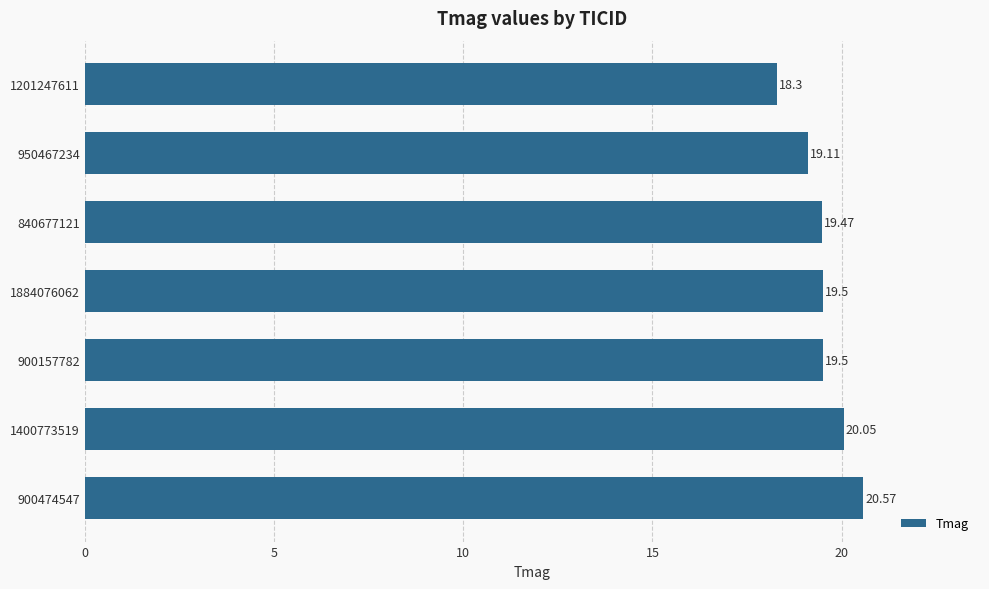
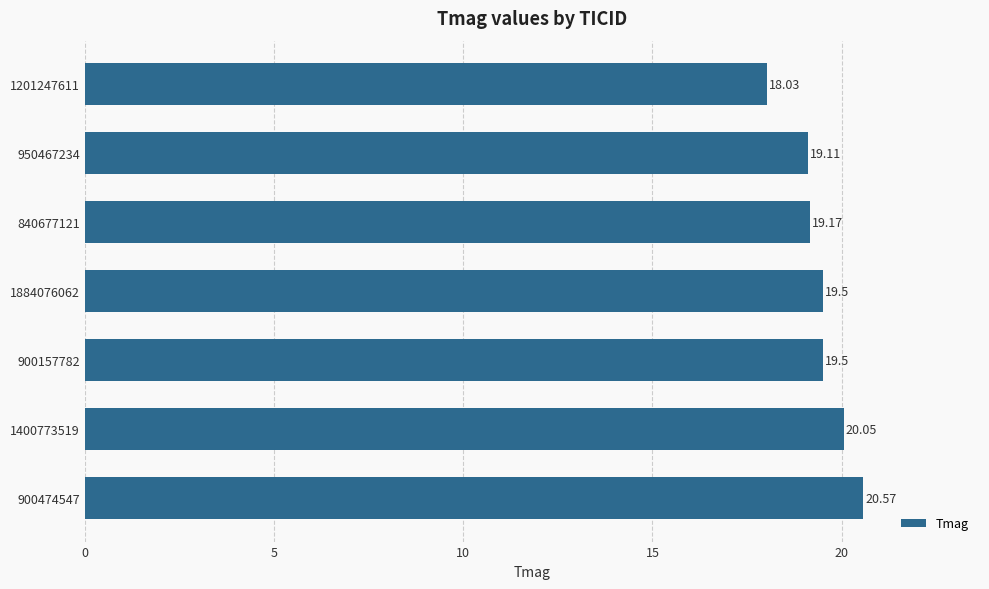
  {
-   "1201247611": 18.3,
+   "1201247611": 18.03,
    "950467234": 19.11,
-   "840677121": 19.47,
+   "840677121": 19.17,
    "1884076062": 19.5,
    "900157782": 19.5,
    "1400773519": 20.05,
    "900474547": 20.57
  }
